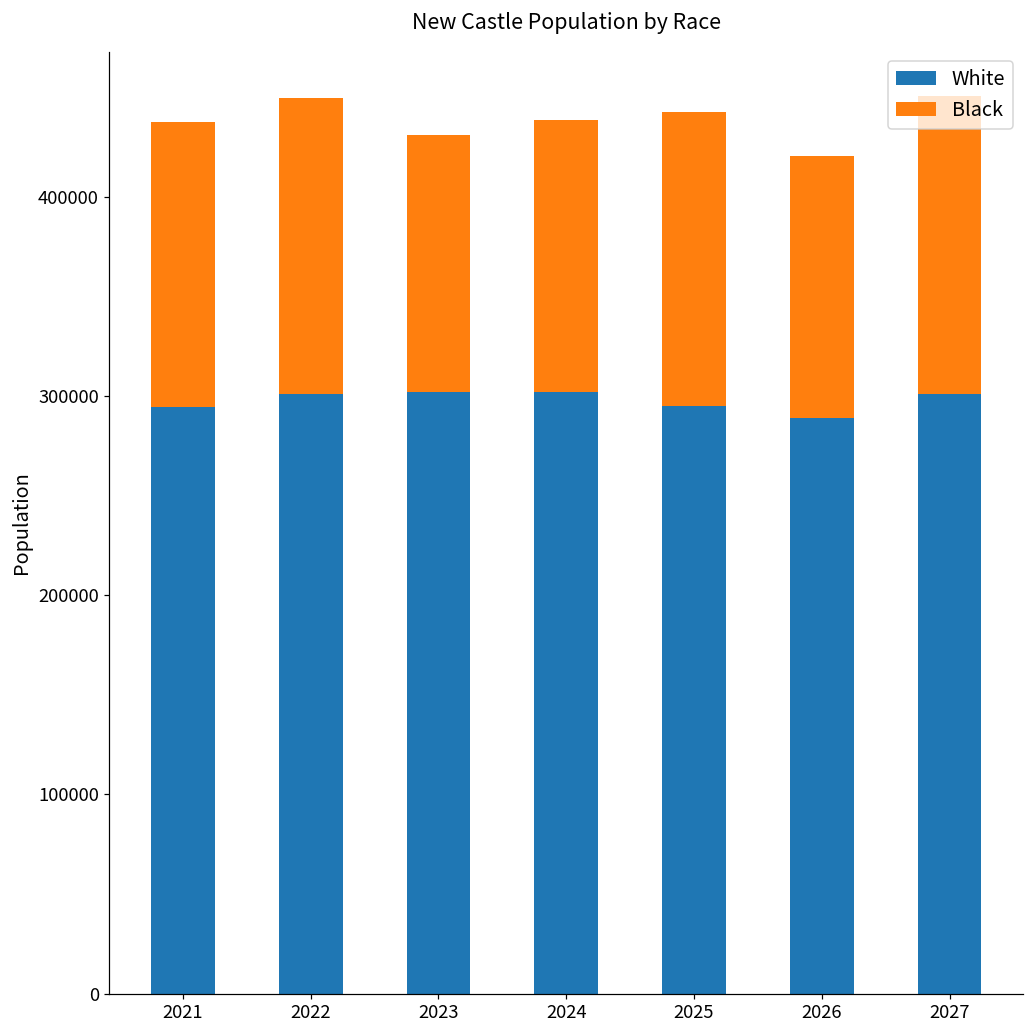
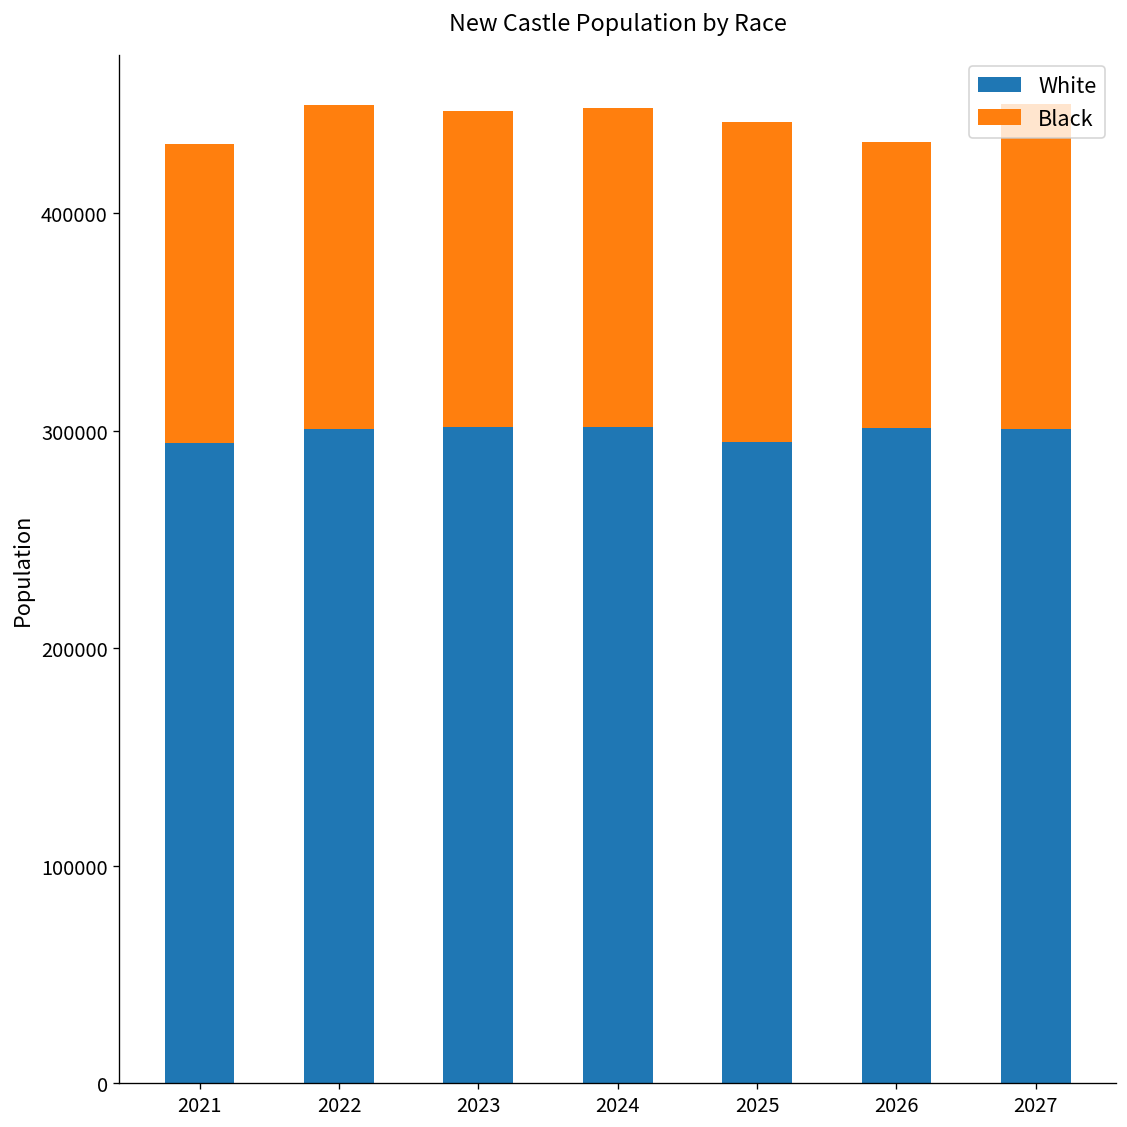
  {
    "White": {
      "2021": 294000,
      "2022": 301000,
      "2023": 302000,
      "2024": 302000,
      "2025": 295000,
-     "2026": 289000,
+     "2026": 301000,
      "2027": 301000
    },
    "Black": {
-     "2021": 143000,
+     "2021": 138000,
      "2022": 149000,
-     "2023": 129000,
-     "2024": 137000,
+     "2023": 145000,
+     "2024": 147000,
      "2025": 148000,
      "2026": 132000
    }
  }
